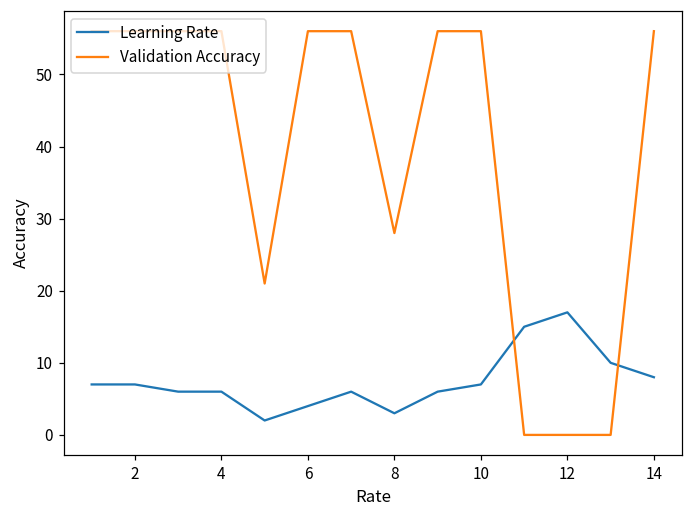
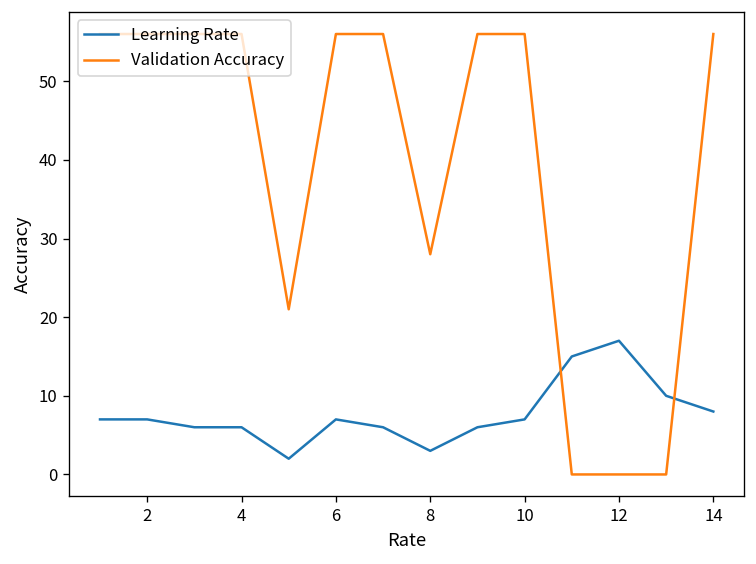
  {
    "Learning Rate": {
      "2": 7,
      "4": 6,
-     "6": 4,
+     "6": 7,
      "8": 3,
      "10": 7,
      "12": 17,
      "14": 8
    },
    "Validation Accuracy": {
      "6": 56,
      "8": 28,
      "10": 56,
      "12": 0,
      "14": 56
    }
  }
